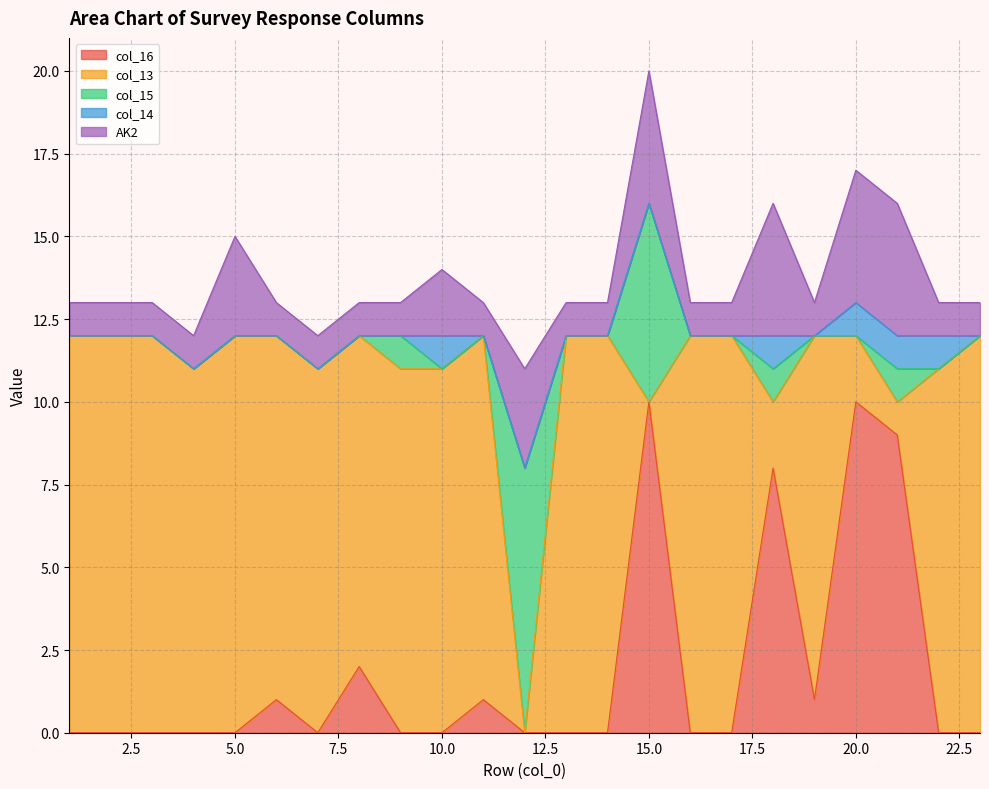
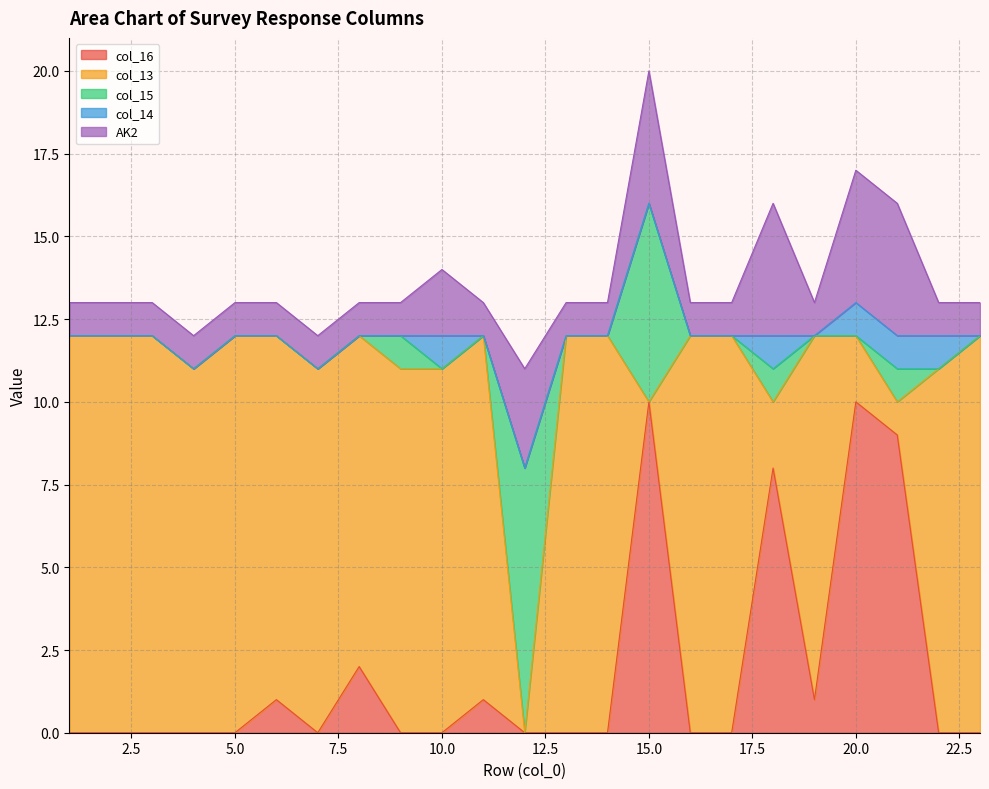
  {
    "col_16": {
      "5.0": 0,
      "10.0": 0,
      "20.0": 10
    },
    "col_14": {
      "10.0": 12,
      "20.0": 13
    },
    "AK2": {
-     "5.0": 3,
+     "5.0": 1,
      "10.0": 14,
      "15.0": 20,
      "20.0": 17
    }
  }
